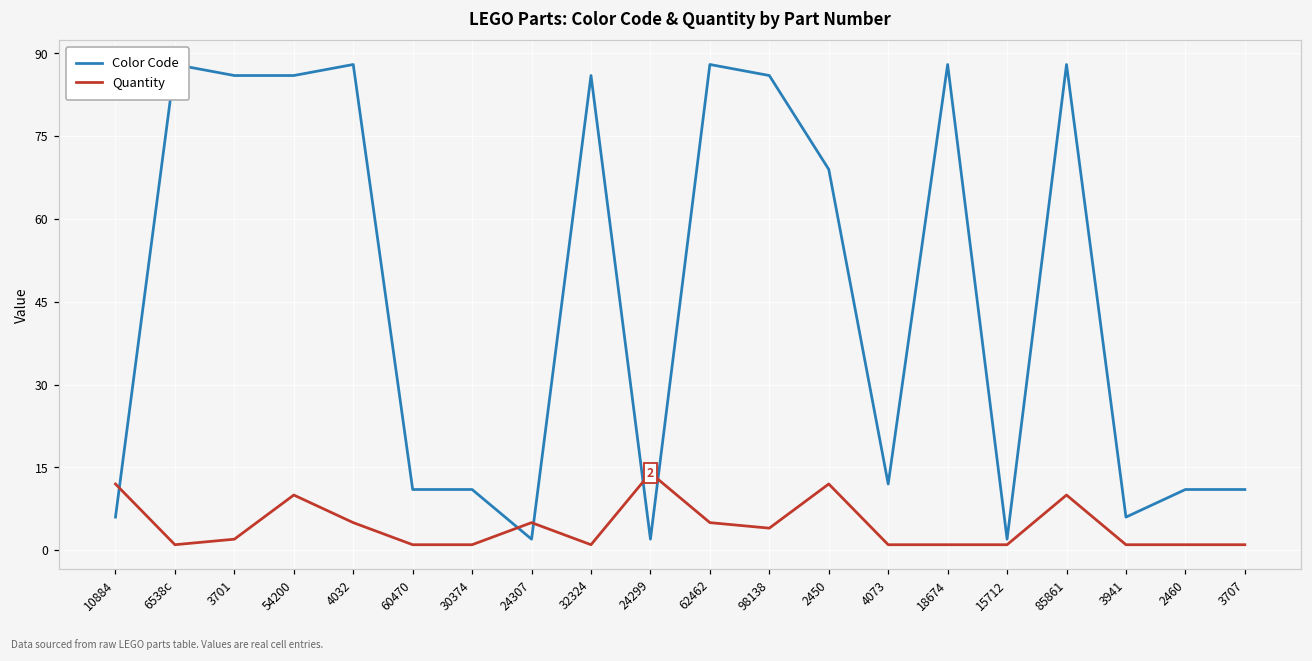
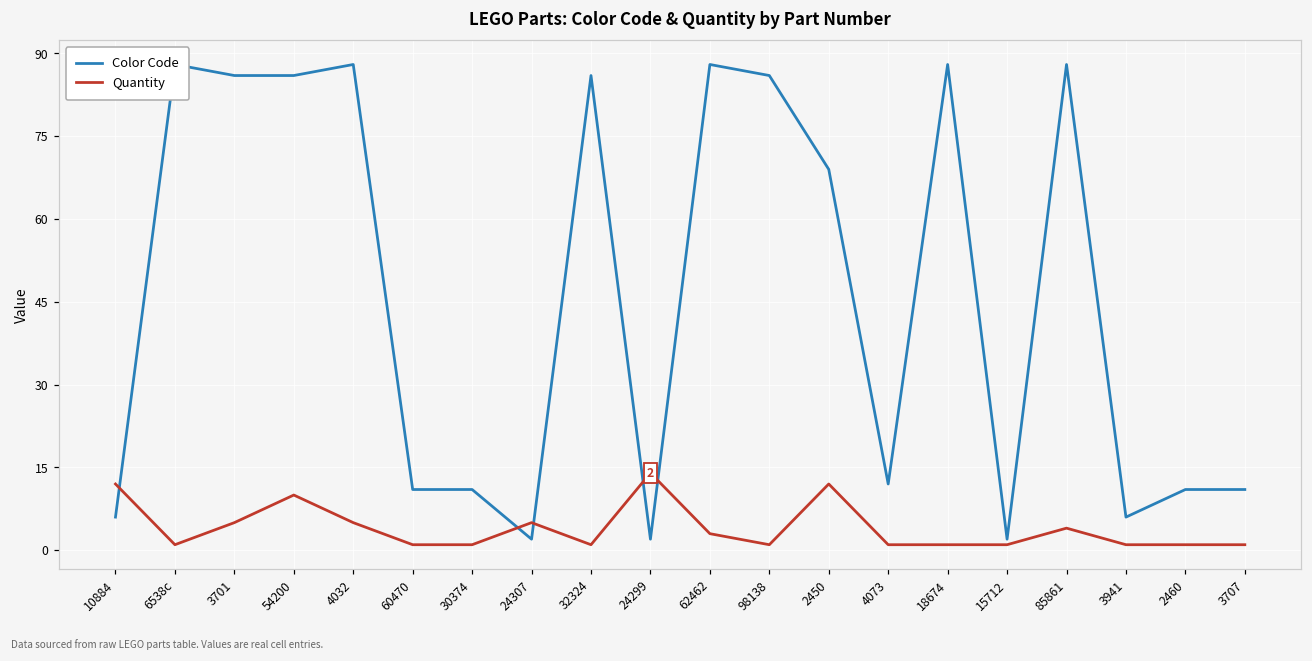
  {
    "Color Code": {
      "10884": 6,
      "3701": 86,
      "54200": 86,
      "4032": 88,
      "60470": 11,
      "30374": 11,
      "24307": 2,
      "32324": 86,
      "24299": 2,
      "62462": 88,
      "98138": 86,
      "2450": 69,
      "4073": 12,
      "18674": 88,
      "15712": 2,
      "85861": 88,
      "3941": 6,
      "2460": 11,
      "3707": 11
    },
    "Quantity": {
      "10884": 12,
      "6538c": 1,
-     "3701": 2,
+     "3701": 5,
      "54200": 10,
      "4032": 5,
      "60470": 1,
      "30374": 1,
      "24307": 5,
      "32324": 1,
-     "62462": 5,
-     "98138": 4,
+     "62462": 3,
+     "98138": 1,
      "2450": 12,
      "4073": 1,
      "18674": 1,
      "15712": 1,
-     "85861": 10,
+     "85861": 4,
      "3941": 1,
      "2460": 1,
      "3707": 1
    }
  }
